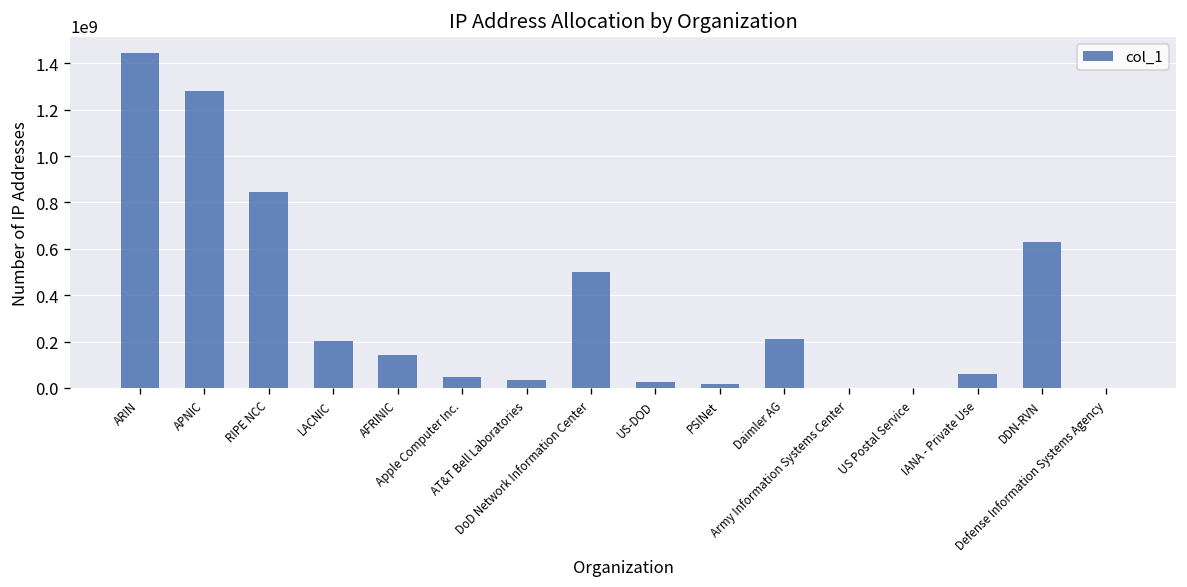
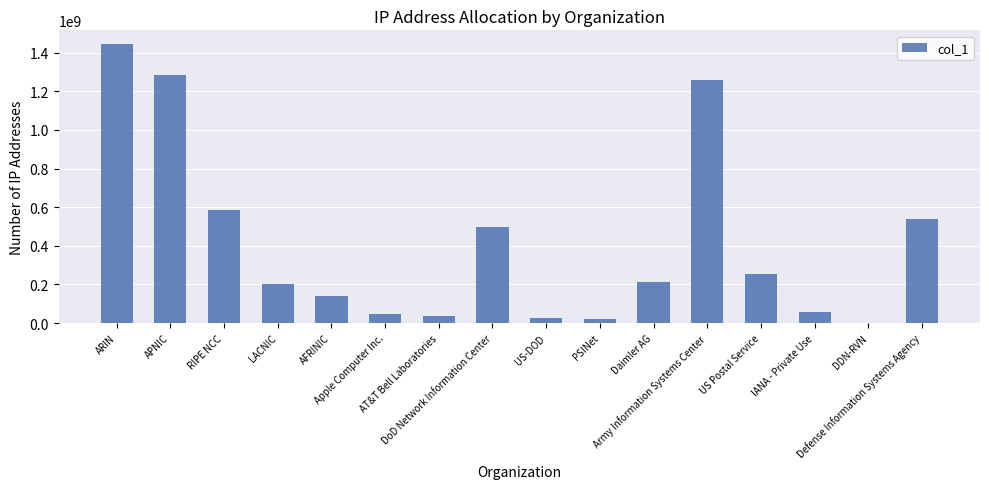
  {
    "ARIN": 1440000000,
    "APNIC": 1280000000,
-   "RIPE NCC": 840000000,
+   "RIPE NCC": 590000000,
    "LACNIC": 200000000,
    "AFRINIC": 140000000,
    "Apple Computer Inc.": 50000000,
    "AT&T Bell Laboratories": 30000000,
    "DoD Network Information Center": 500000000,
    "US-DOD": 30000000,
    "PSINet": 20000000,
    "Daimler AG": 210000000,
-   "Army Information Systems Center": 0,
-   "US Postal Service": 0,
+   "Army Information Systems Center": 1260000000,
+   "US Postal Service": 250000000,
    "IANA - Private Use": 60000000,
-   "DDN-RVN": 630000000,
-   "Defense Information Systems Agency": 0
+   "DDN-RVN": 0,
+   "Defense Information Systems Agency": 540000000
  }
